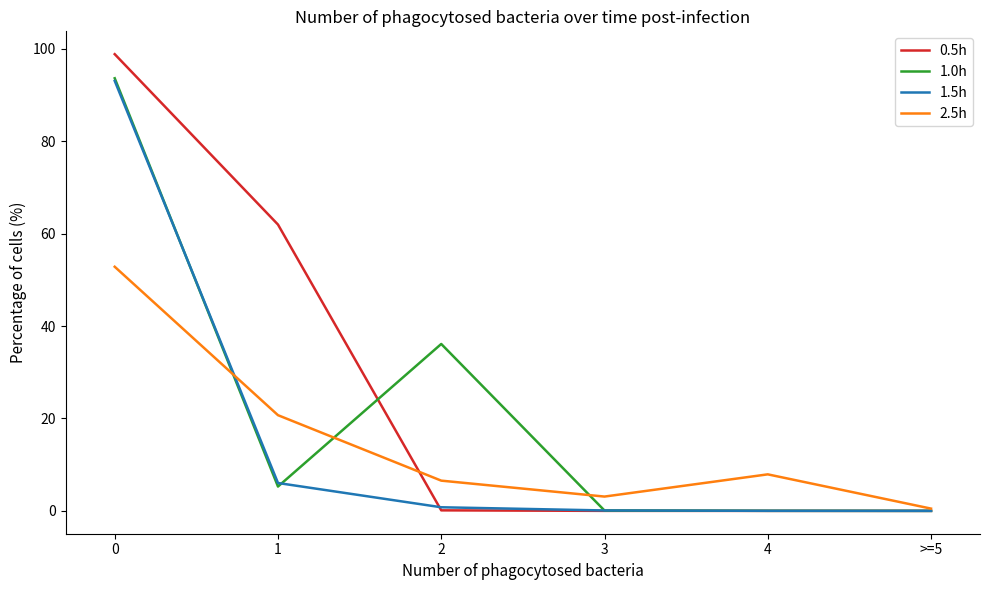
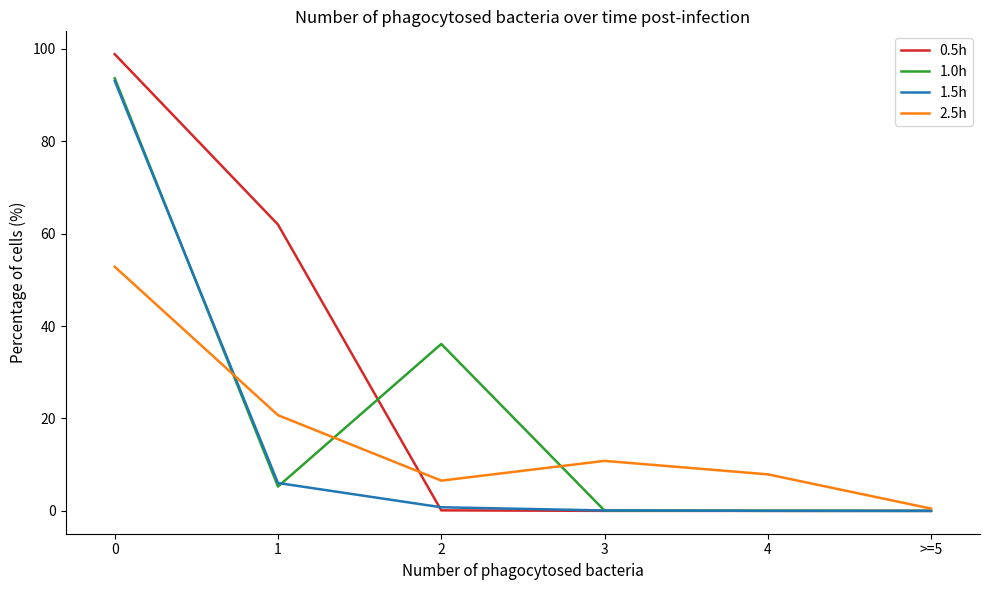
  {
    "0.5h": {
      "0": 99,
      "1": 62,
      "2": 0
    },
    "1.0h": {
      "0": 94,
      "1": 5,
      "2": 36
    },
    "1.5h": {
      "0": 93,
      "1": 6,
      "2": 1
    },
    "2.5h": {
      "0": 53,
      "1": 21,
      "2": 7,
-     "3": 3,
+     "3": 11,
      "4": 8
    }
  }
